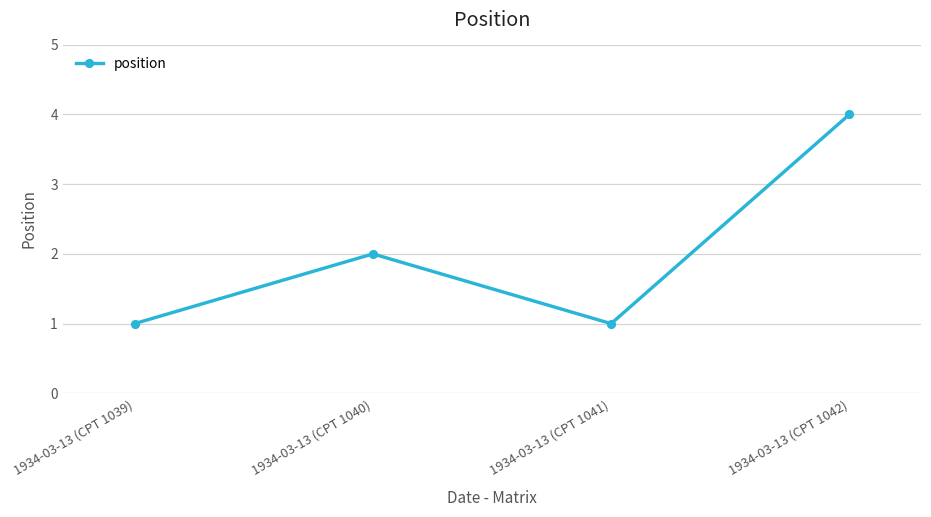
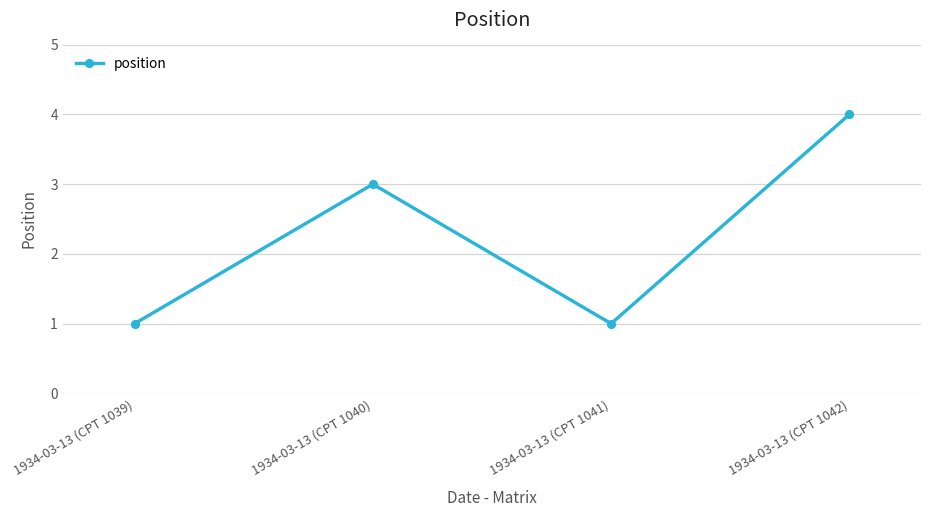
  {
    "1934-03-13 (CPT 1039)": 1,
-   "1934-03-13 (CPT 1040)": 2,
+   "1934-03-13 (CPT 1040)": 3,
    "1934-03-13 (CPT 1041)": 1,
    "1934-03-13 (CPT 1042)": 4
  }
